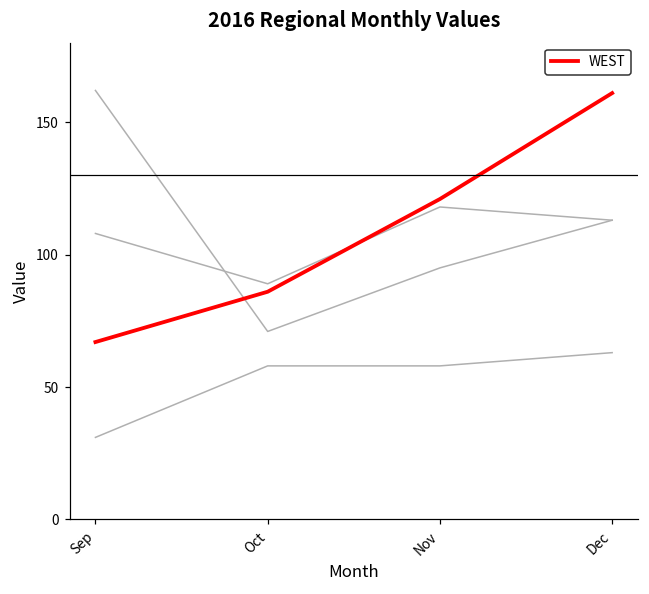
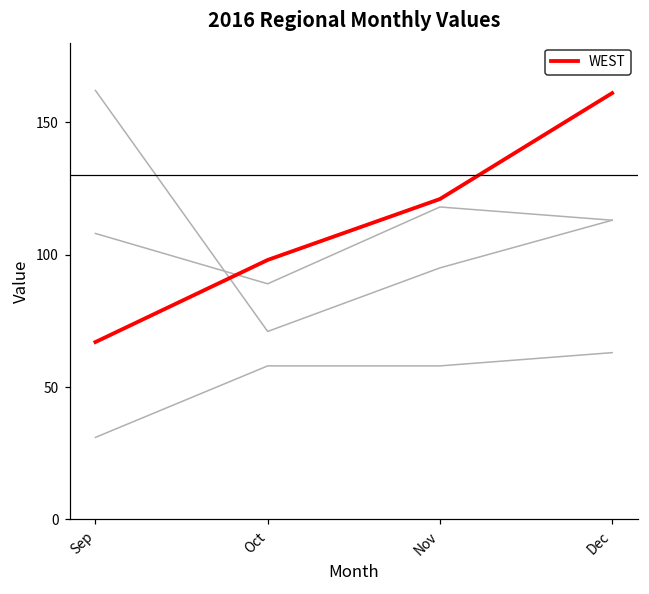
  {
    "WEST": {
      "Sep": 67,
-     "Oct": 86,
+     "Oct": 98,
      "Nov": 121,
      "Dec": 161
    }
  }
